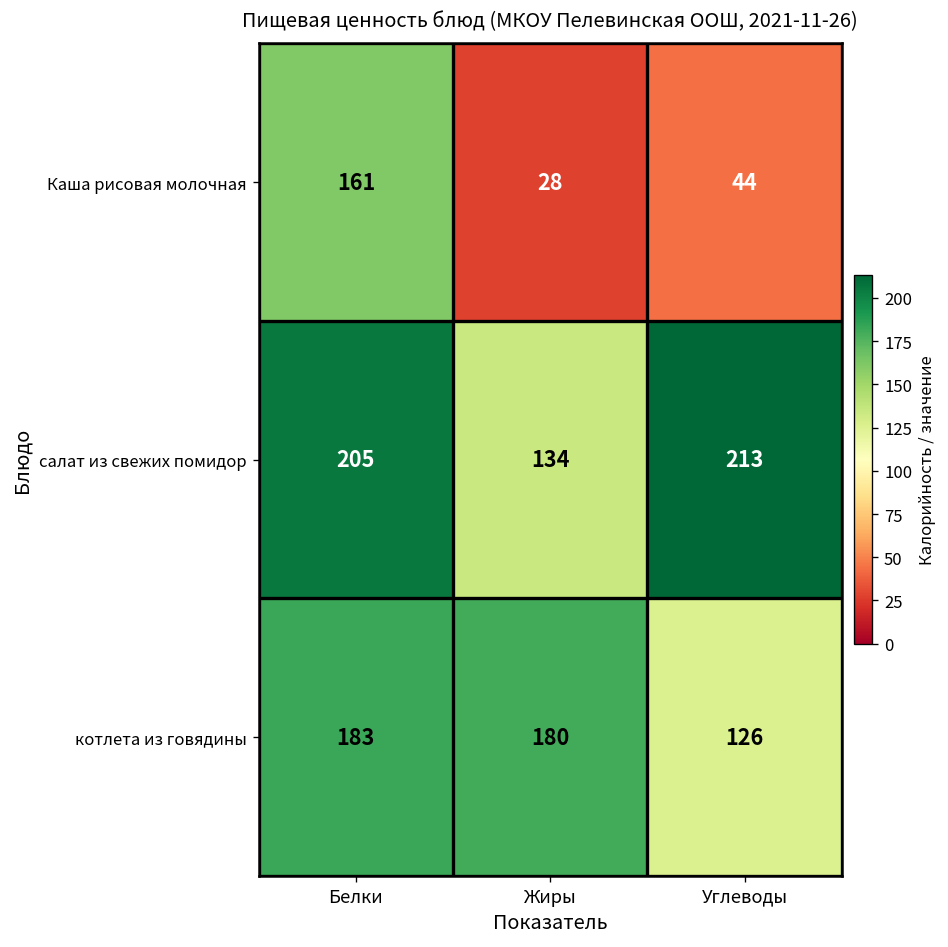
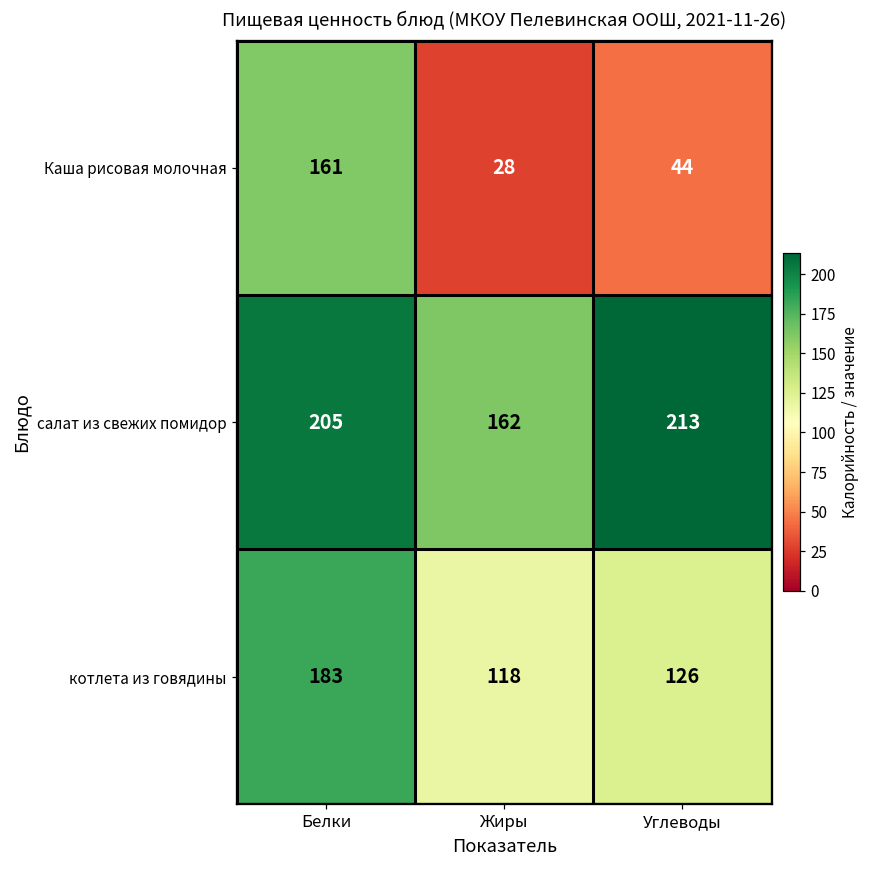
  {
    "Каша рисовая молочная": {
      "Белки": 161,
      "Жиры": 28,
      "Углеводы": 44
    },
    "салат из свежих помидор": {
      "Белки": 205,
-     "Жиры": 134,
+     "Жиры": 162,
      "Углеводы": 213
    },
    "котлета из говядины": {
      "Белки": 183,
-     "Жиры": 180,
+     "Жиры": 118,
      "Углеводы": 126
    }
  }
